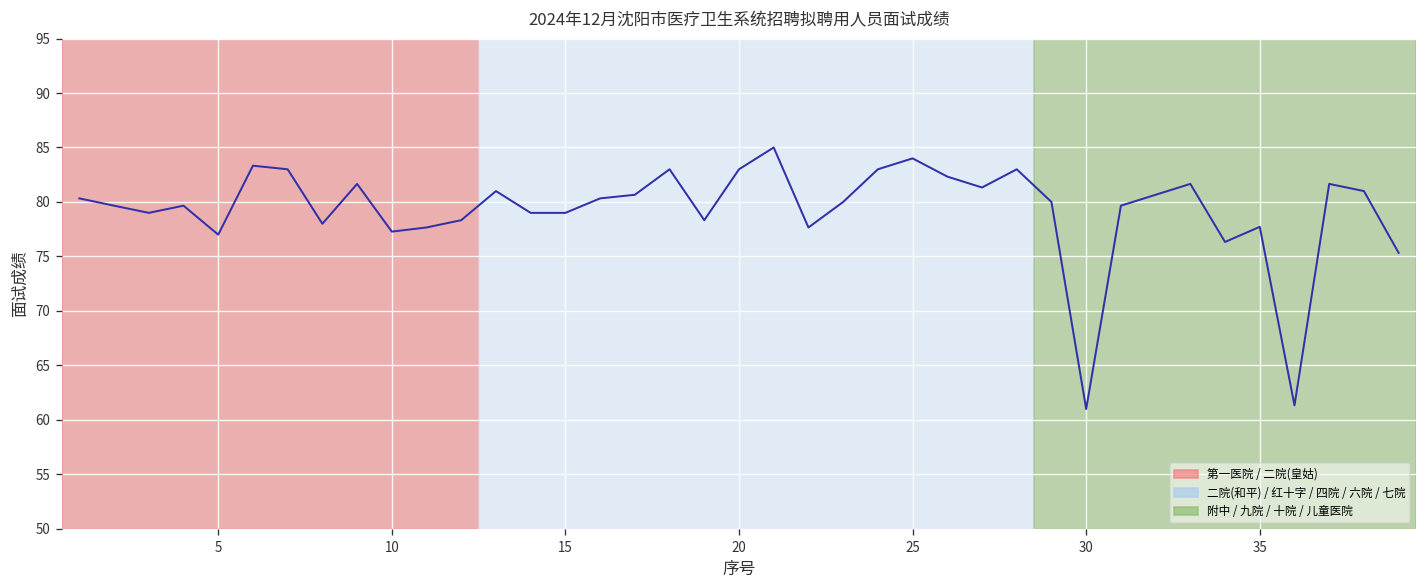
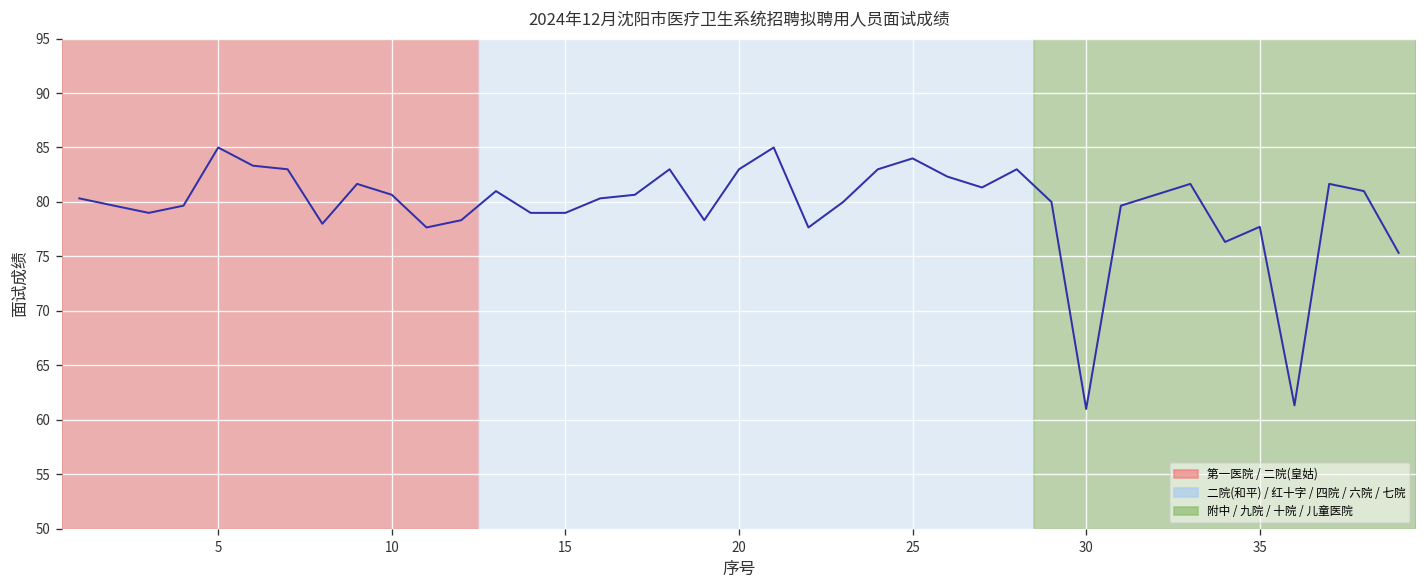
  {
-   "5": 77,
-   "10": 77,
+   "5": 85,
+   "10": 81,
    "15": 79,
    "20": 83,
    "25": 84,
    "30": 61,
    "35": 78
  }
